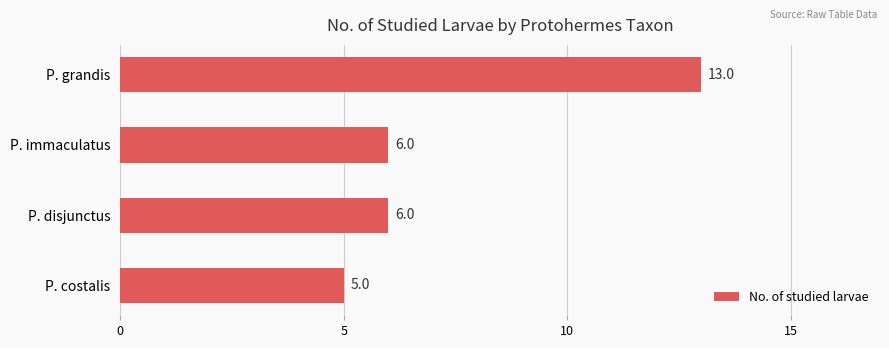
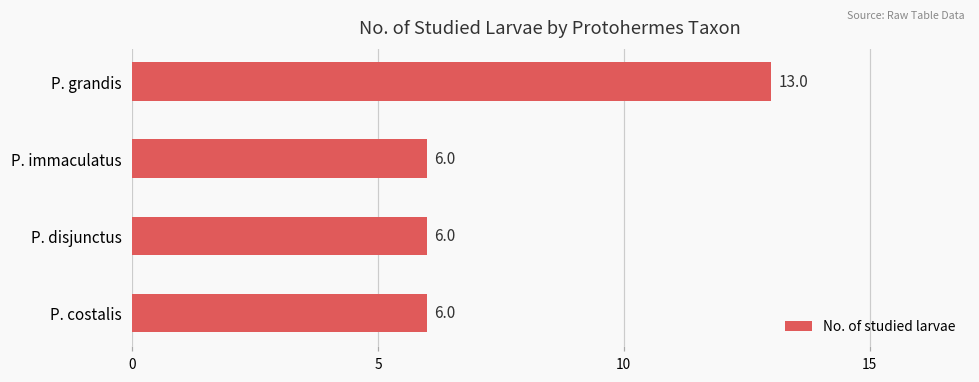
  {
    "P. grandis": 13.0,
    "P. immaculatus": 6.0,
    "P. disjunctus": 6.0,
-   "P. costalis": 5.0
+   "P. costalis": 6.0
  }
